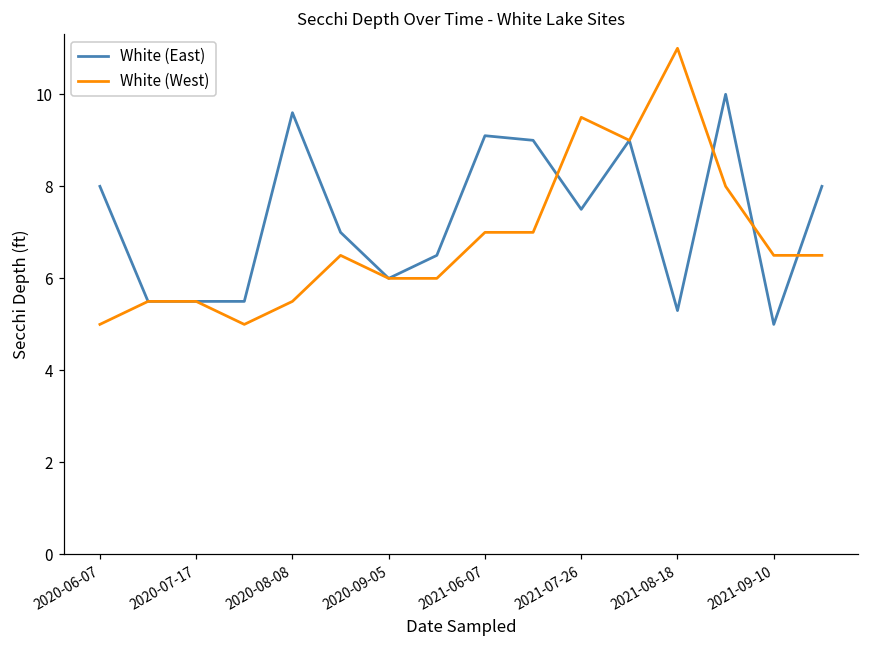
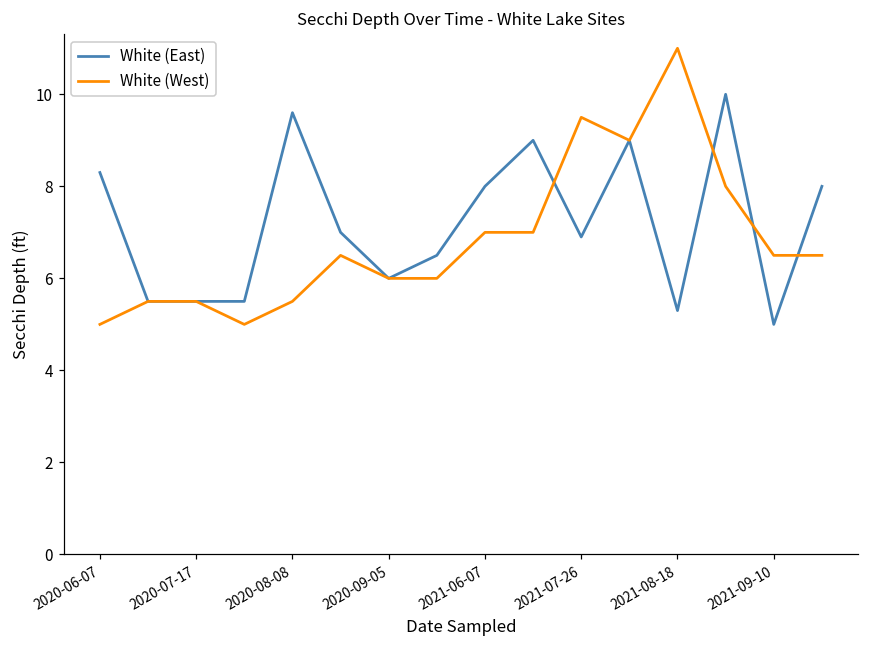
  {
    "White (East)": {
-     "2020-06-07": 8.0,
+     "2020-06-07": 8.3,
      "2020-08-08": 9.6,
-     "2021-06-07": 9.1,
-     "2021-07-26": 7.5,
+     "2021-06-07": 8.0,
+     "2021-07-26": 6.9,
      "2021-08-18": 5.3,
      "2021-09-10": 5.0
    },
    "White (West)": {
      "2020-06-07": 5.0,
      "2020-08-08": 5.5,
      "2021-06-07": 7.0,
      "2021-07-26": 9.5,
      "2021-08-18": 11.0,
      "2021-09-10": 6.5
    }
  }
